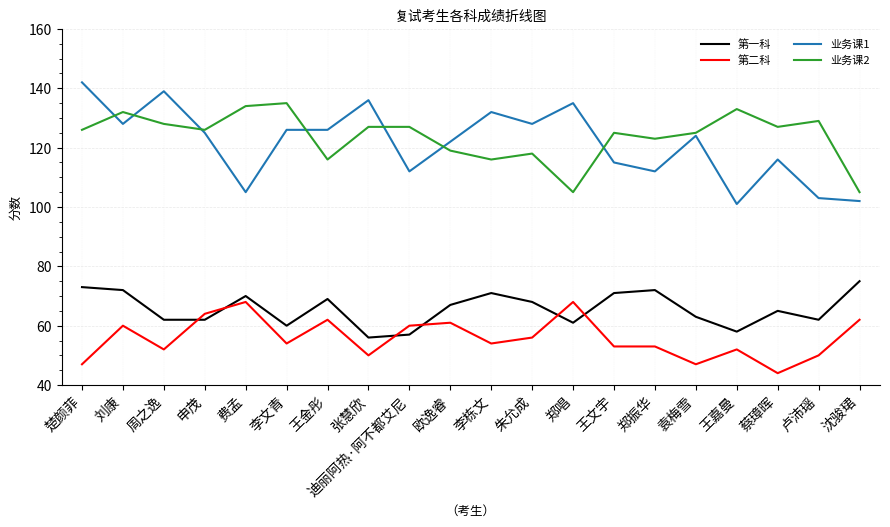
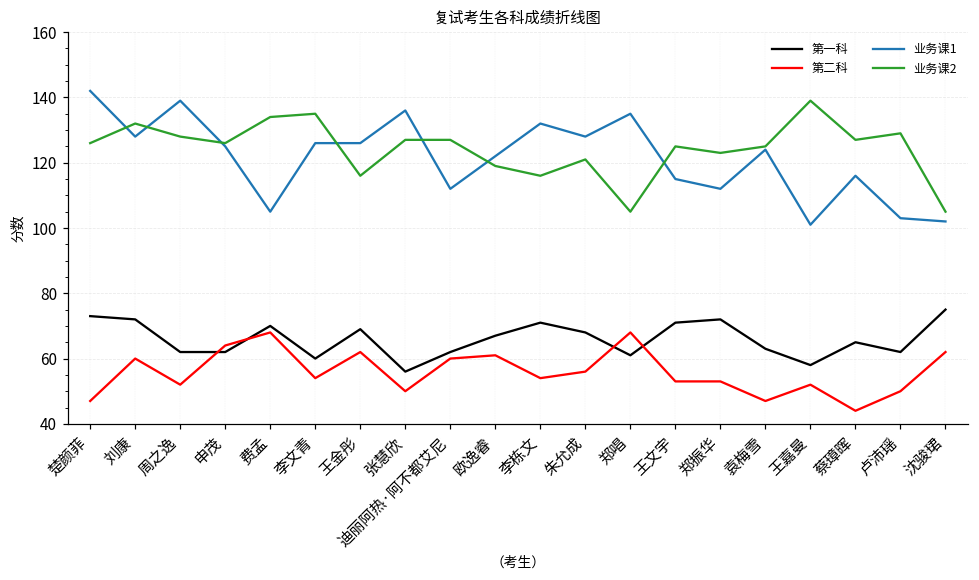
  {
    "第一科": {
      "楚颜菲": 73,
      "刘康": 72,
      "周之逸": 62,
      "申茂": 62,
      "费孟": 70,
      "李文青": 60,
      "王金彤": 69,
      "张慧欣": 56,
-     "迪丽阿热·阿不都艾尼": 57,
+     "迪丽阿热·阿不都艾尼": 62,
      "欧逸睿": 67,
      "李栋文": 71,
      "朱允成": 68,
      "郑唱": 61,
      "王文宇": 71,
      "郑振华": 72,
      "袁梅雪": 63,
      "王嘉曼": 58,
      "蔡璋晖": 65,
      "卢沛瑶": 62,
      "沈骏珺": 75
    },
    "第二科": {
      "楚颜菲": 47,
      "刘康": 60,
      "周之逸": 52,
      "申茂": 64,
      "费孟": 68,
      "李文青": 54,
      "王金彤": 62,
      "张慧欣": 50,
      "迪丽阿热·阿不都艾尼": 60,
      "欧逸睿": 61,
      "李栋文": 54,
      "朱允成": 56,
      "郑唱": 68,
      "王文宇": 53,
      "郑振华": 53,
      "袁梅雪": 47,
      "王嘉曼": 52,
      "蔡璋晖": 44,
      "卢沛瑶": 50,
      "沈骏珺": 62
    },
    "业务课1": {
      "楚颜菲": 142,
      "刘康": 128,
      "周之逸": 139,
      "申茂": 125,
      "费孟": 105,
      "李文青": 126,
      "王金彤": 126,
      "张慧欣": 136,
      "迪丽阿热·阿不都艾尼": 112,
      "欧逸睿": 122,
      "李栋文": 132,
      "朱允成": 128,
      "郑唱": 135,
      "王文宇": 115,
      "郑振华": 112,
      "袁梅雪": 124,
      "王嘉曼": 101,
      "蔡璋晖": 116,
      "卢沛瑶": 103,
      "沈骏珺": 102
    },
    "业务课2": {
      "楚颜菲": 126,
      "刘康": 132,
      "周之逸": 128,
      "申茂": 126,
      "费孟": 134,
      "李文青": 135,
      "王金彤": 116,
      "张慧欣": 127,
      "迪丽阿热·阿不都艾尼": 127,
      "欧逸睿": 119,
      "李栋文": 116,
-     "朱允成": 118,
+     "朱允成": 121,
      "郑唱": 105,
      "王文宇": 125,
      "郑振华": 123,
      "袁梅雪": 125,
-     "王嘉曼": 133,
+     "王嘉曼": 139,
      "蔡璋晖": 127,
      "卢沛瑶": 129,
      "沈骏珺": 105
    }
  }
